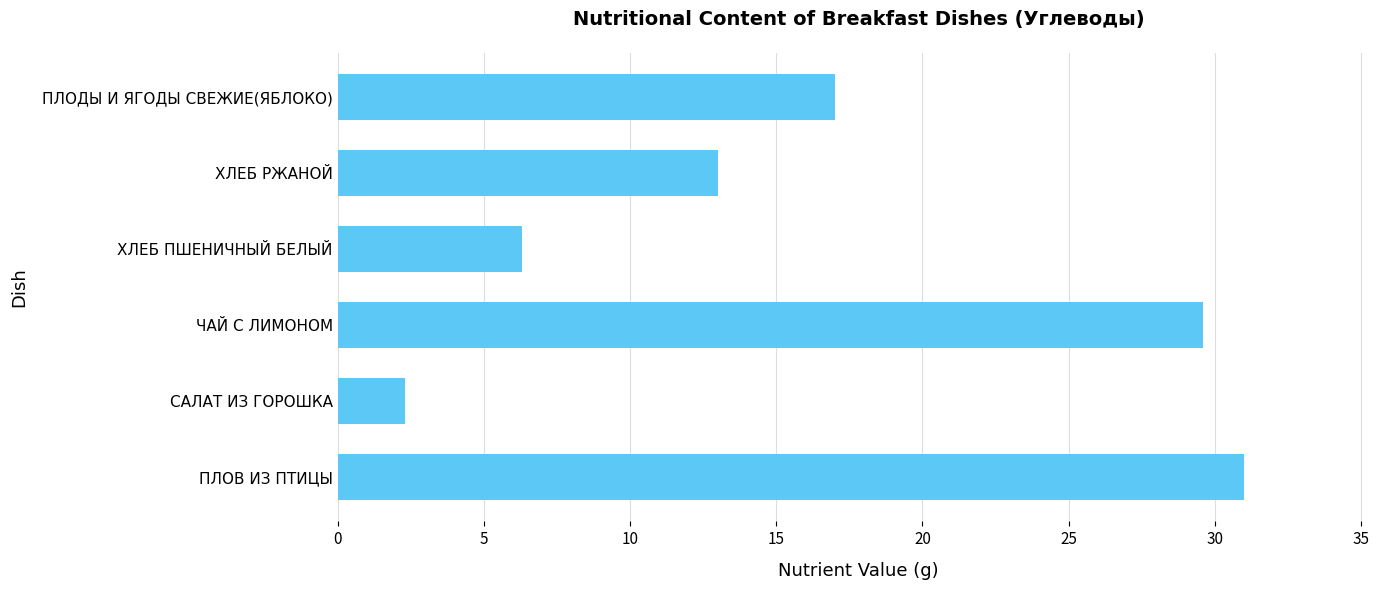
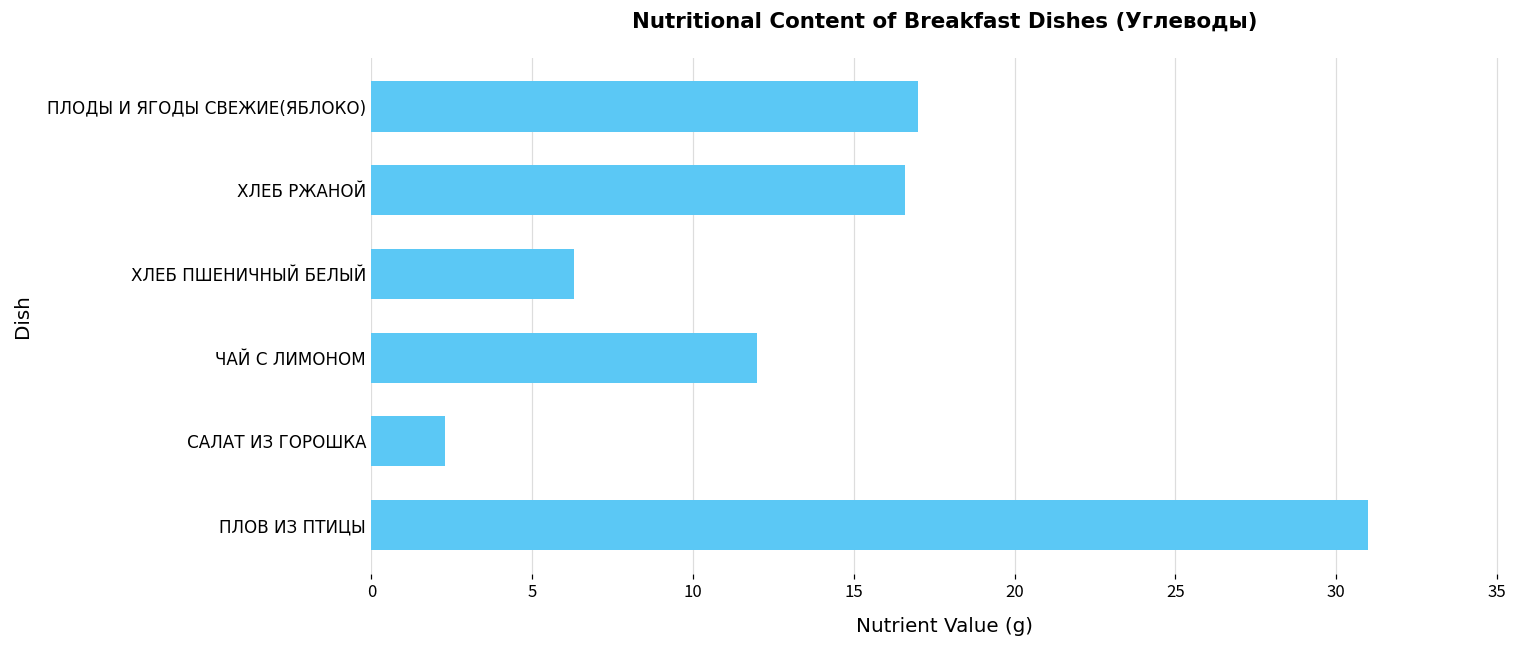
  {
    "ПЛОДЫ И ЯГОДЫ СВЕЖИЕ(ЯБЛОКО)": 17.0,
-   "ХЛЕБ РЖАНОЙ": 13.0,
+   "ХЛЕБ РЖАНОЙ": 16.6,
    "ХЛЕБ ПШЕНИЧНЫЙ БЕЛЫЙ": 6.3,
-   "ЧАЙ С ЛИМОНОМ": 29.6,
+   "ЧАЙ С ЛИМОНОМ": 12.0,
    "САЛАТ ИЗ ГОРОШКА": 2.3,
    "ПЛОВ ИЗ ПТИЦЫ": 31.0
  }
